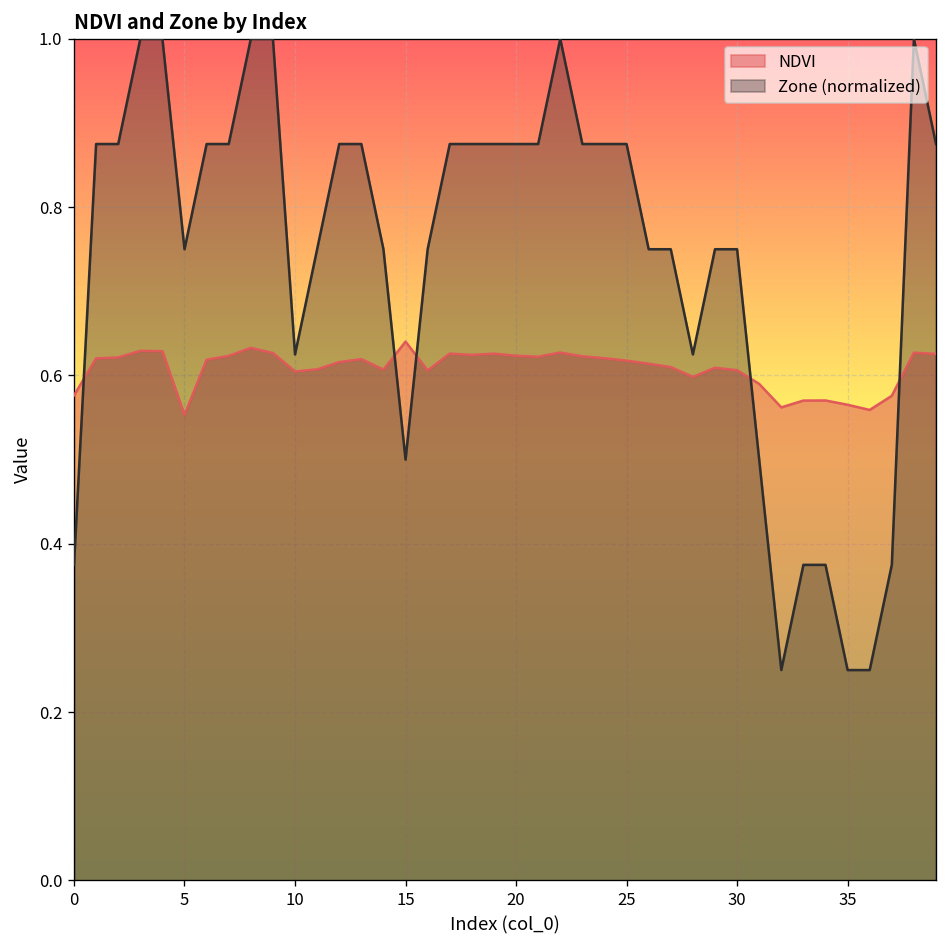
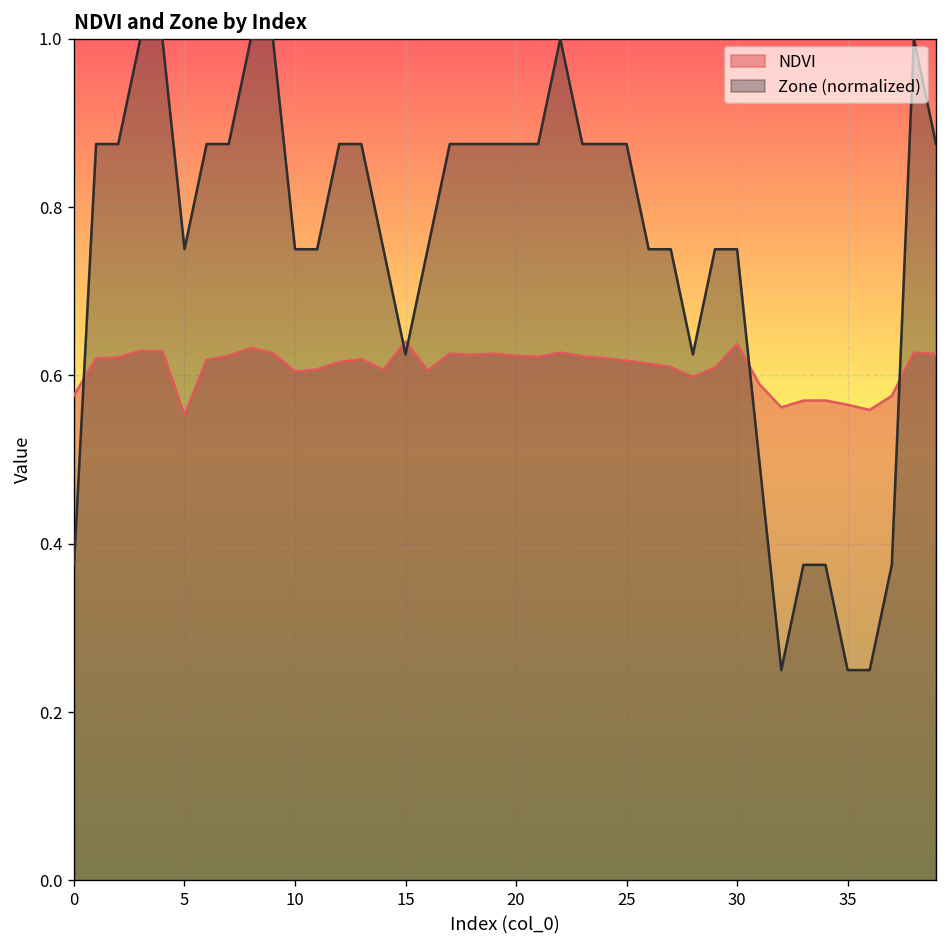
  {
    "NDVI": {
      "0": 0.58,
      "5": 0.55,
      "10": 0.60,
      "15": 0.64,
      "20": 0.62,
      "25": 0.62,
-     "30": 0.61,
+     "30": 0.64,
      "35": 0.57
    },
    "Zone (normalized)": {
      "0": 0.38,
      "5": 0.75,
-     "10": 0.63,
-     "15": 0.50,
+     "10": 0.75,
+     "15": 0.63,
      "20": 0.88,
      "25": 0.88,
      "30": 0.75,
      "35": 0.25
    }
  }
